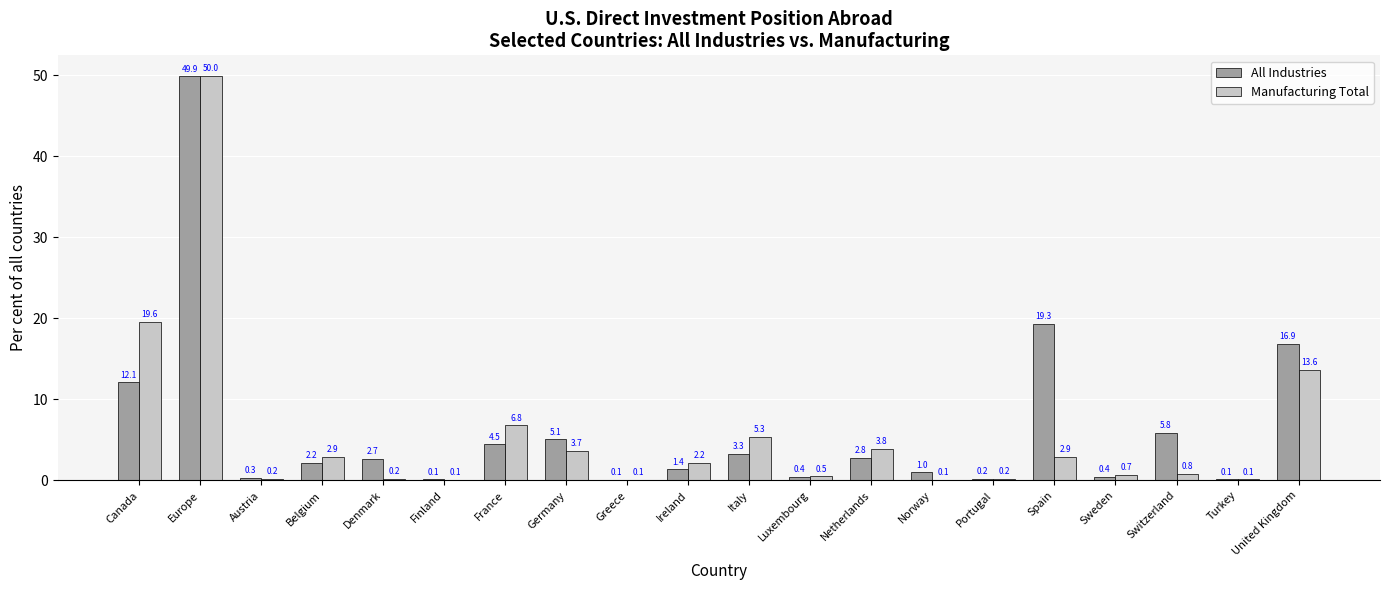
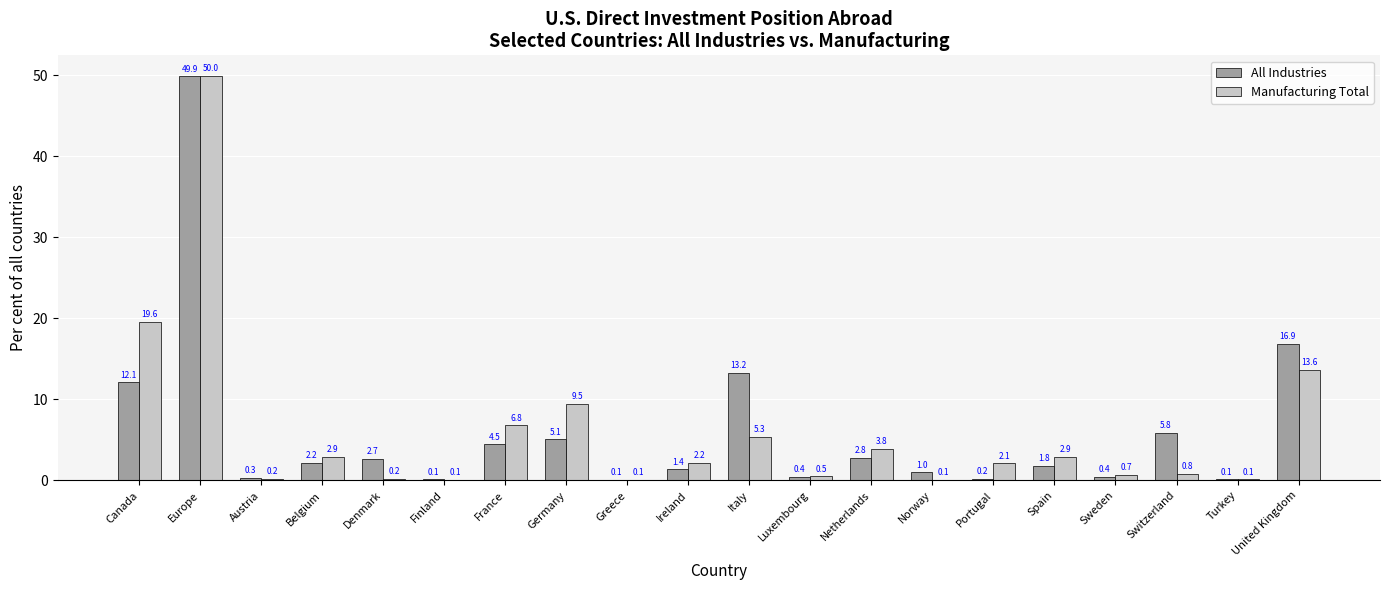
  {
    "All Industries": {
      "Canada": 12.1,
      "Europe": 49.9,
      "Austria": 0.3,
      "Belgium": 2.2,
      "Denmark": 2.7,
      "Finland": 0.1,
      "France": 4.5,
      "Germany": 5.1,
      "Greece": 0.1,
      "Ireland": 1.4,
-     "Italy": 3.3,
+     "Italy": 13.2,
      "Luxembourg": 0.4,
      "Netherlands": 2.8,
      "Norway": 1.0,
      "Portugal": 0.2,
-     "Spain": 19.3,
+     "Spain": 1.8,
      "Sweden": 0.4,
      "Switzerland": 5.8,
      "Turkey": 0.1,
      "United Kingdom": 16.9
    },
    "Manufacturing Total": {
      "Canada": 19.6,
      "Europe": 50.0,
      "Austria": 0.2,
      "Belgium": 2.9,
      "Denmark": 0.2,
      "Finland": 0.1,
      "France": 6.8,
-     "Germany": 3.7,
+     "Germany": 9.5,
      "Greece": 0.1,
      "Ireland": 2.2,
      "Italy": 5.3,
      "Luxembourg": 0.5,
      "Netherlands": 3.8,
      "Norway": 0.1,
-     "Portugal": 0.2,
+     "Portugal": 2.1,
      "Spain": 2.9,
      "Sweden": 0.7,
      "Switzerland": 0.8,
      "Turkey": 0.1,
      "United Kingdom": 13.6
    }
  }
